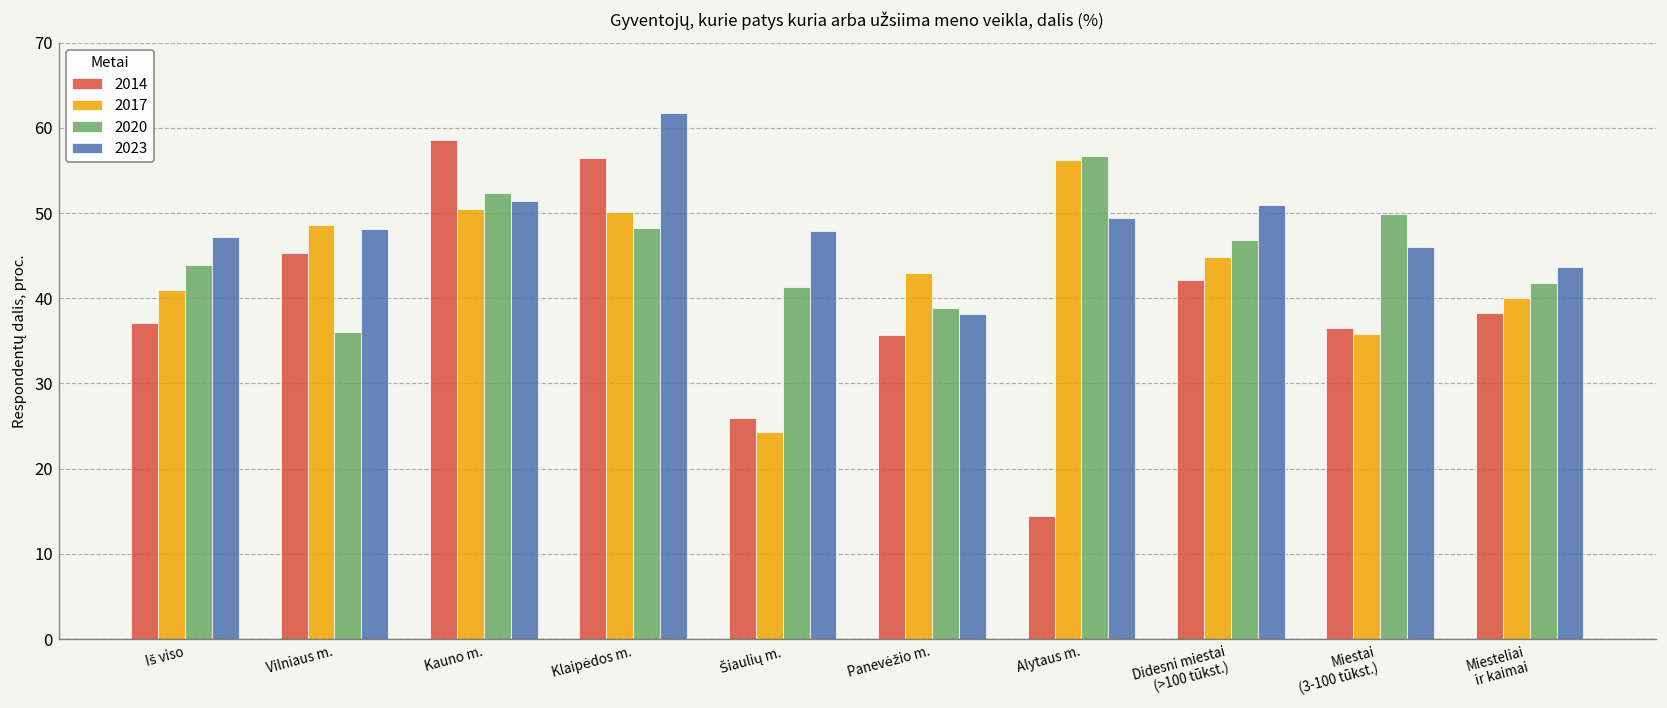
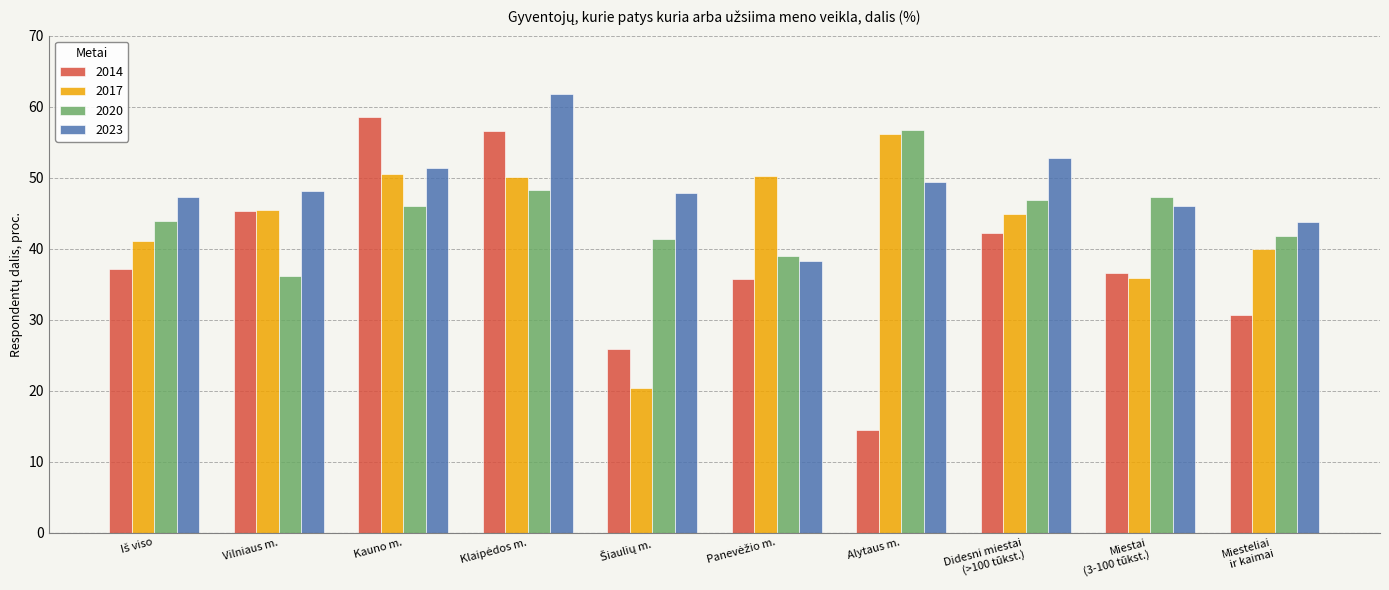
  {
    "2014": {
      "Iš viso": 37,
      "Vilniaus m.": 45,
      "Kauno m.": 59,
      "Klaipėdos m.": 57,
      "Šiaulių m.": 26,
      "Panevėžio m.": 36,
      "Alytaus m.": 14,
      "Didesni miestai (>100 tūkst.)": 42,
      "Miestai (3-100 tūkst.)": 37,
-     "Miesteliai ir kaimai": 38
+     "Miesteliai ir kaimai": 31
    },
    "2017": {
      "Iš viso": 41,
-     "Vilniaus m.": 49,
+     "Vilniaus m.": 46,
      "Kauno m.": 51,
      "Klaipėdos m.": 50,
-     "Šiaulių m.": 24,
-     "Panevėžio m.": 43,
+     "Šiaulių m.": 20,
+     "Panevėžio m.": 50,
      "Alytaus m.": 56,
      "Didesni miestai (>100 tūkst.)": 45,
      "Miestai (3-100 tūkst.)": 36,
      "Miesteliai ir kaimai": 40
    },
    "2020": {
      "Iš viso": 44,
      "Vilniaus m.": 36,
-     "Kauno m.": 52,
+     "Kauno m.": 46,
      "Klaipėdos m.": 48,
      "Šiaulių m.": 41,
      "Panevėžio m.": 39,
      "Alytaus m.": 57,
      "Didesni miestai (>100 tūkst.)": 47,
-     "Miestai (3-100 tūkst.)": 50,
+     "Miestai (3-100 tūkst.)": 47,
      "Miesteliai ir kaimai": 42
    },
    "2023": {
      "Iš viso": 47,
      "Vilniaus m.": 48,
      "Kauno m.": 51,
      "Klaipėdos m.": 62,
      "Šiaulių m.": 48,
      "Panevėžio m.": 38,
      "Alytaus m.": 49,
-     "Didesni miestai (>100 tūkst.)": 51,
+     "Didesni miestai (>100 tūkst.)": 53,
      "Miestai (3-100 tūkst.)": 46,
      "Miesteliai ir kaimai": 44
    }
  }
